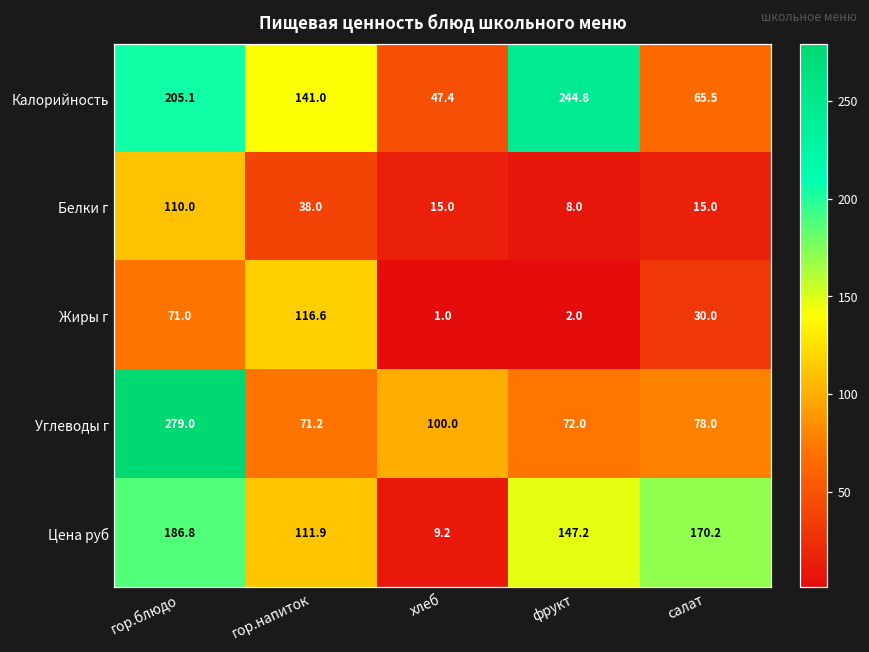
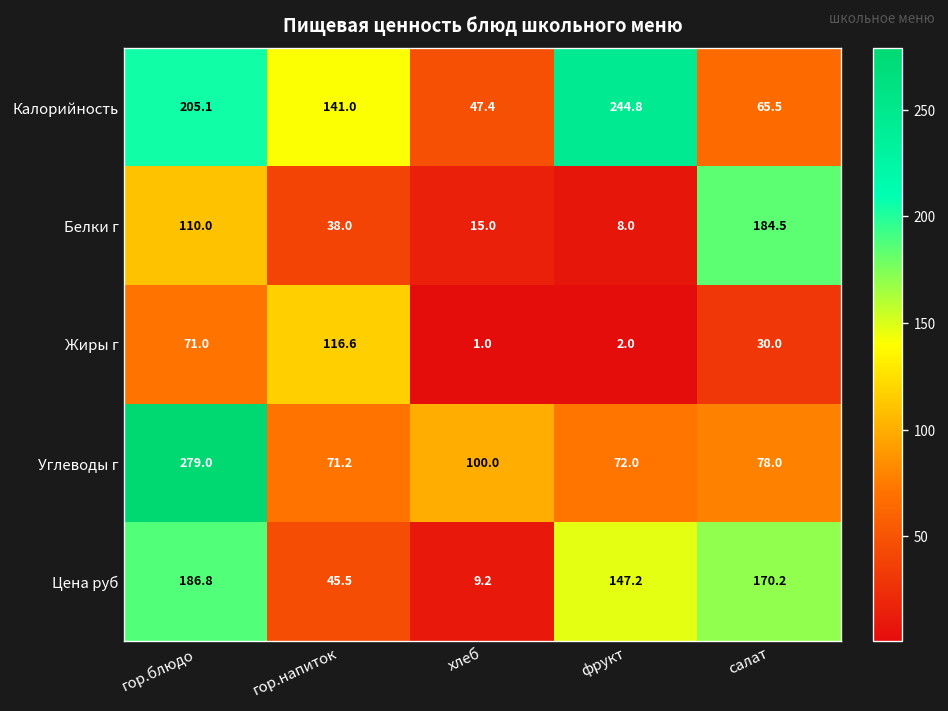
  {
    "Калорийность": {
      "гор.блюдо": 205.1,
      "гор.напиток": 141.0,
      "хлеб": 47.4,
      "фрукт": 244.8,
      "салат": 65.5
    },
    "Белки г": {
      "гор.блюдо": 110.0,
      "гор.напиток": 38.0,
      "хлеб": 15.0,
      "фрукт": 8.0,
-     "салат": 15.0
+     "салат": 184.5
    },
    "Жиры г": {
      "гор.блюдо": 71.0,
      "гор.напиток": 116.6,
      "хлеб": 1.0,
      "фрукт": 2.0,
      "салат": 30.0
    },
    "Углеводы г": {
      "гор.блюдо": 279.0,
      "гор.напиток": 71.2,
      "хлеб": 100.0,
      "фрукт": 72.0,
      "салат": 78.0
    },
    "Цена руб": {
      "гор.блюдо": 186.8,
-     "гор.напиток": 111.9,
+     "гор.напиток": 45.5,
      "хлеб": 9.2,
      "фрукт": 147.2,
      "салат": 170.2
    }
  }
